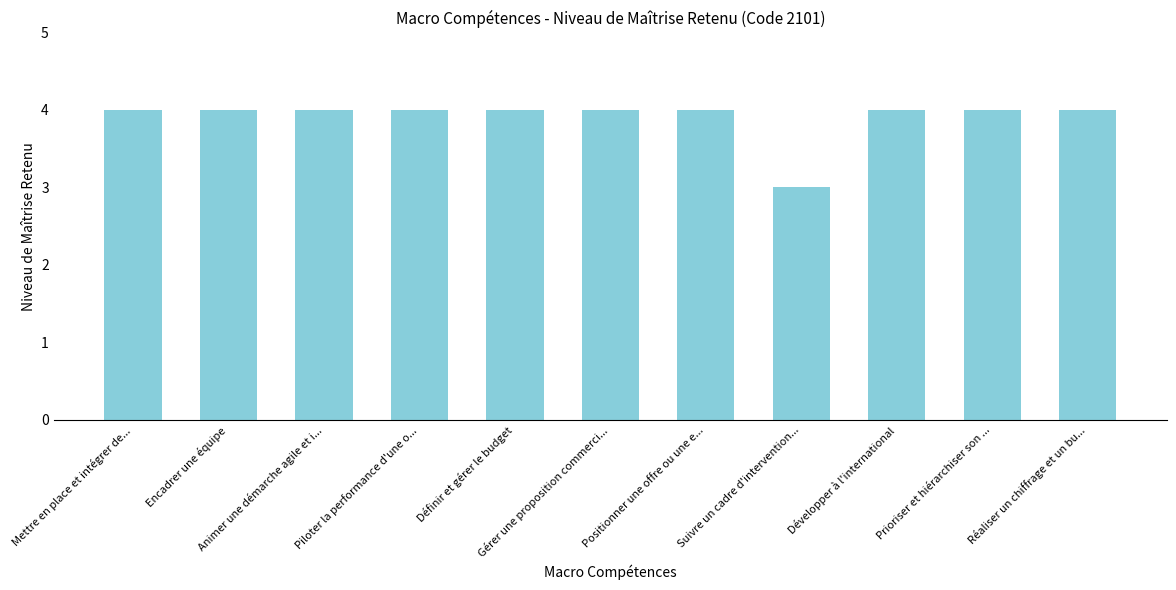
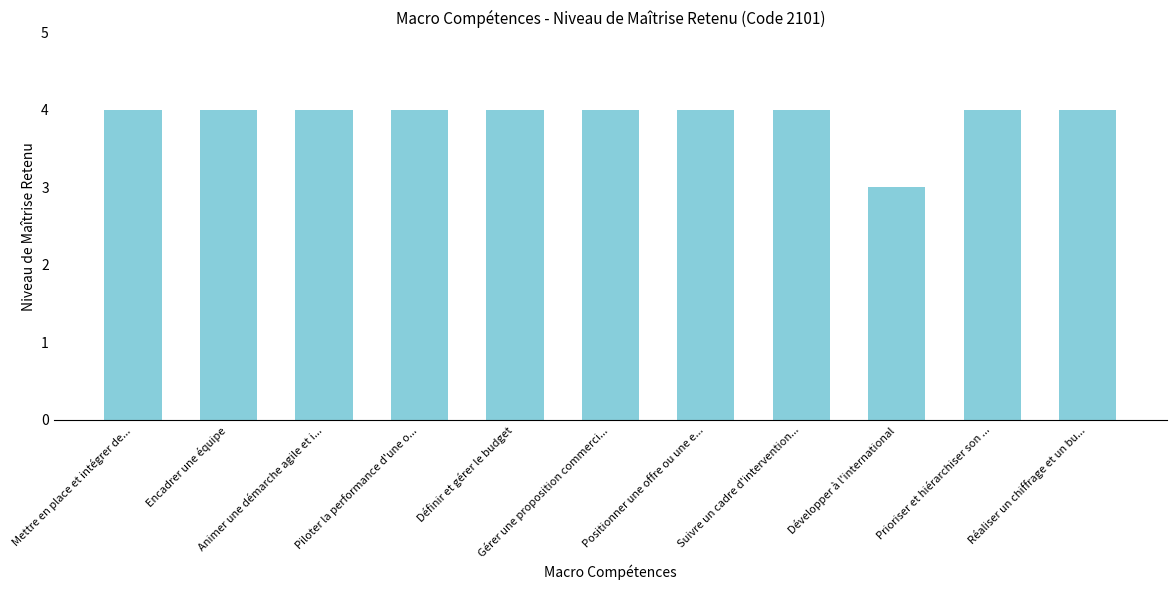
  {
    "Mettre en place et intégrer de...": 4,
    "Encadrer une équipe": 4,
    "Animer une démarche agile et i...": 4,
    "Piloter la performance d'une o...": 4,
    "Définir et gérer le budget": 4,
    "Gérer une proposition commerci...": 4,
    "Positionner une offre ou une e...": 4,
-   "Suivre un cadre d'intervention...": 3,
-   "Développer à l'international": 4,
+   "Suivre un cadre d'intervention...": 4,
+   "Développer à l'international": 3,
    "Prioriser et hiérarchiser son ...": 4,
    "Réaliser un chiffrage et un bu...": 4
  }
